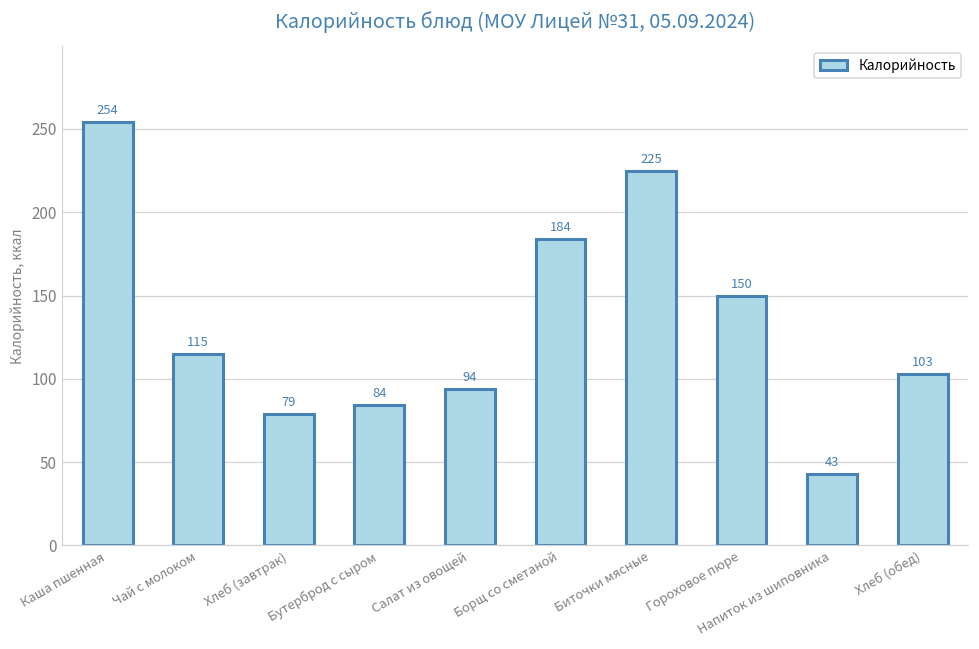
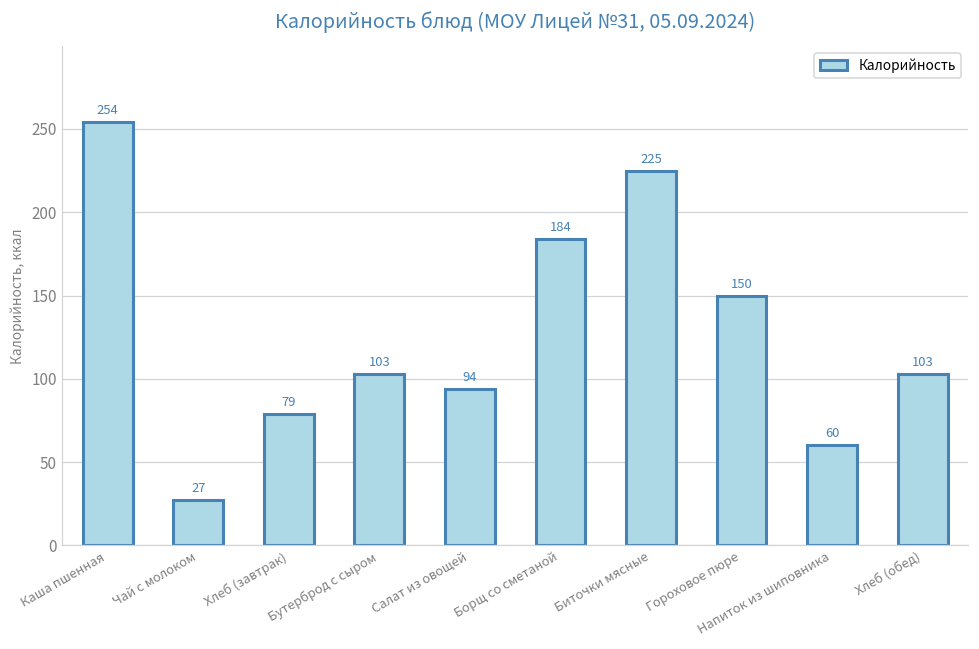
  {
    "Каша пшенная": 254,
-   "Чай с молоком": 115,
+   "Чай с молоком": 27,
    "Хлеб (завтрак)": 79,
-   "Бутерброд с сыром": 84,
+   "Бутерброд с сыром": 103,
    "Салат из овощей": 94,
    "Борщ со сметаной": 184,
    "Биточки мясные": 225,
    "Гороховое пюре": 150,
-   "Напиток из шиповника": 43,
+   "Напиток из шиповника": 60,
    "Хлеб (обед)": 103
  }
